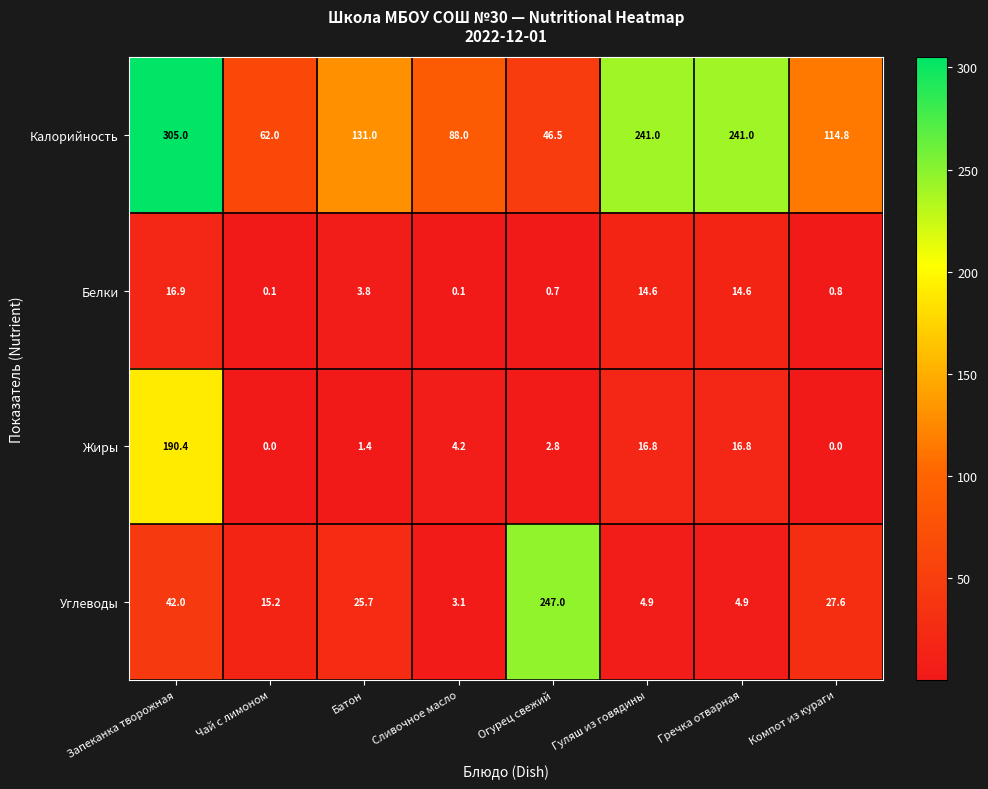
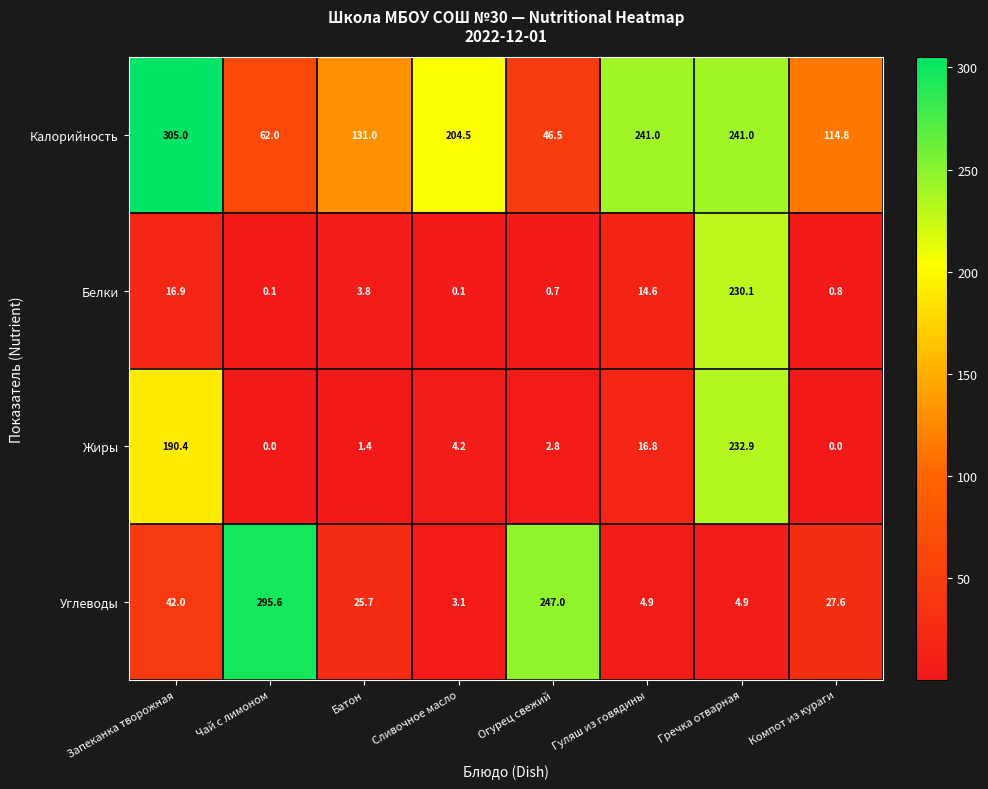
  {
    "Калорийность": {
      "Запеканка творожная": 305.0,
      "Чай с лимоном": 62.0,
      "Батон": 131.0,
-     "Сливочное масло": 88.0,
+     "Сливочное масло": 204.5,
      "Огурец свежий": 46.5,
      "Гуляш из говядины": 241.0,
      "Гречка отварная": 241.0,
      "Компот из кураги": 114.8
    },
    "Белки": {
      "Запеканка творожная": 16.9,
      "Чай с лимоном": 0.1,
      "Батон": 3.8,
      "Сливочное масло": 0.1,
      "Огурец свежий": 0.7,
      "Гуляш из говядины": 14.6,
-     "Гречка отварная": 14.6,
+     "Гречка отварная": 230.1,
      "Компот из кураги": 0.8
    },
    "Жиры": {
      "Запеканка творожная": 190.4,
      "Чай с лимоном": 0.0,
      "Батон": 1.4,
      "Сливочное масло": 4.2,
      "Огурец свежий": 2.8,
      "Гуляш из говядины": 16.8,
-     "Гречка отварная": 16.8,
+     "Гречка отварная": 232.9,
      "Компот из кураги": 0.0
    },
    "Углеводы": {
      "Запеканка творожная": 42.0,
-     "Чай с лимоном": 15.2,
+     "Чай с лимоном": 295.6,
      "Батон": 25.7,
      "Сливочное масло": 3.1,
      "Огурец свежий": 247.0,
      "Гуляш из говядины": 4.9,
      "Гречка отварная": 4.9,
      "Компот из кураги": 27.6
    }
  }
